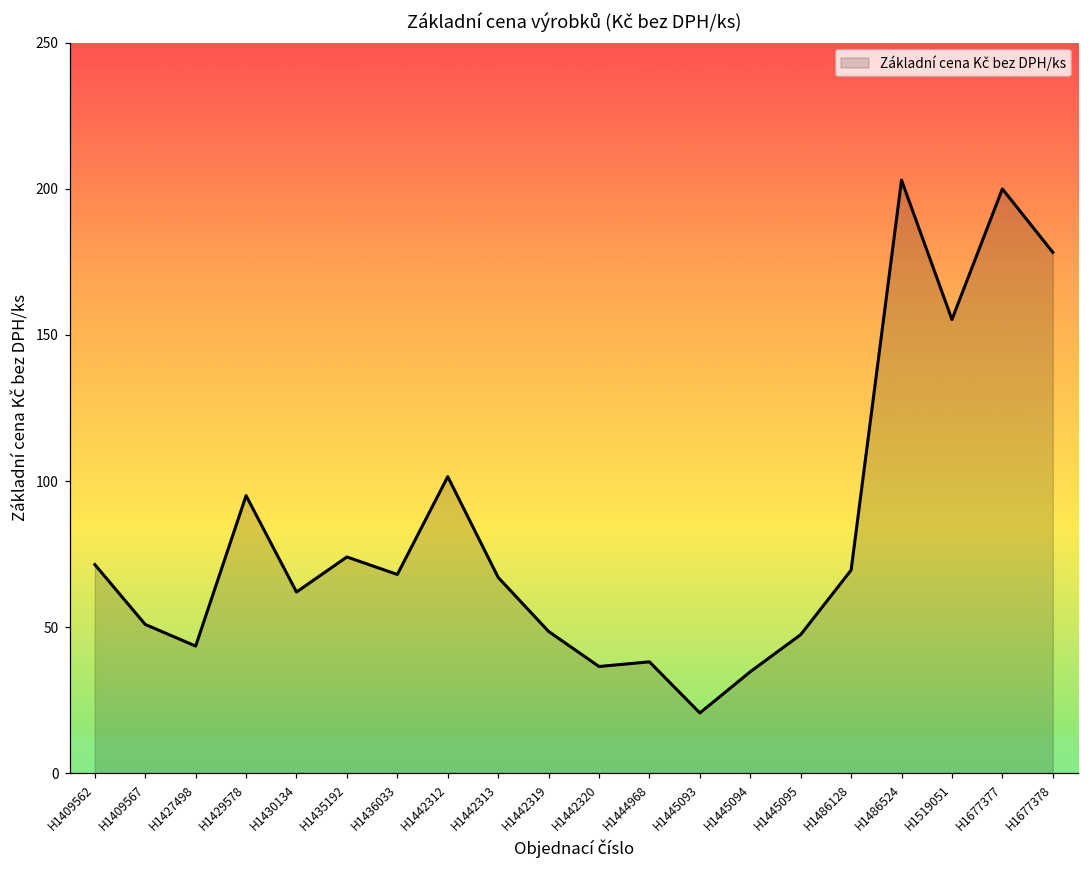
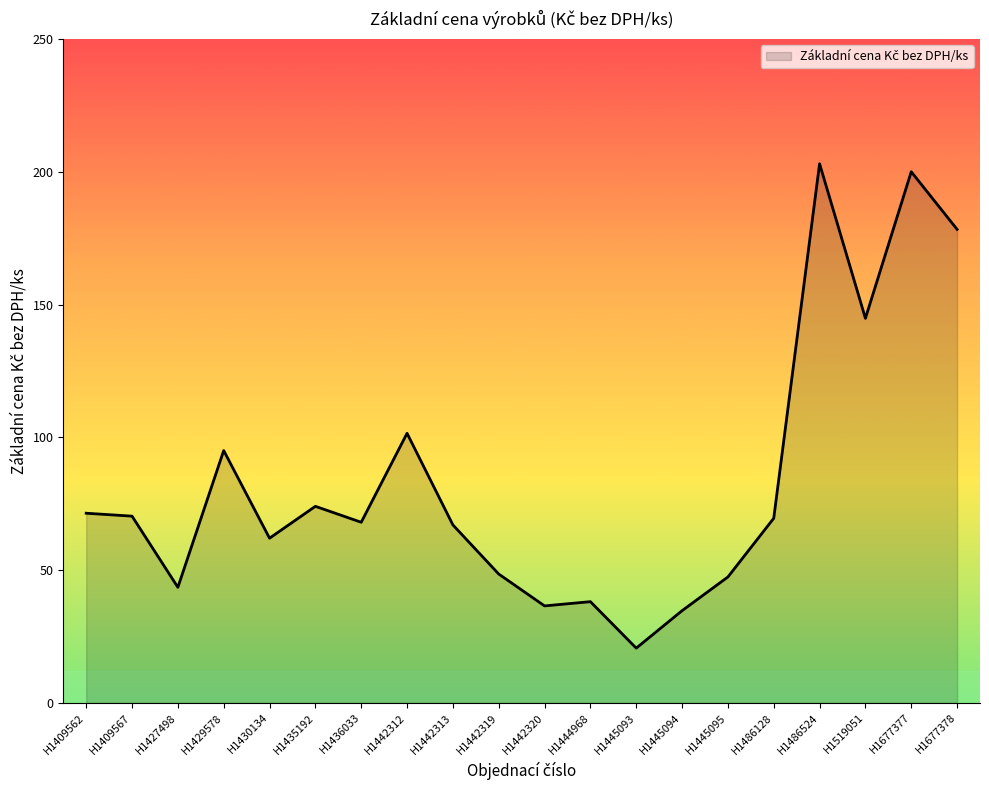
  {
    "H1409562": 71,
-   "H1409567": 51,
+   "H1409567": 70,
    "H1427498": 44,
    "H1429578": 95,
    "H1430134": 62,
    "H1435192": 74,
    "H1436033": 68,
    "H1442312": 102,
    "H1442313": 67,
    "H1442319": 49,
    "H1442320": 37,
    "H1444968": 38,
    "H1445093": 21,
    "H1445094": 35,
    "H1445095": 47,
    "H1486128": 70,
    "H1486524": 203,
-   "H1519051": 155,
+   "H1519051": 145,
    "H1677377": 200,
    "H1677378": 178
  }
